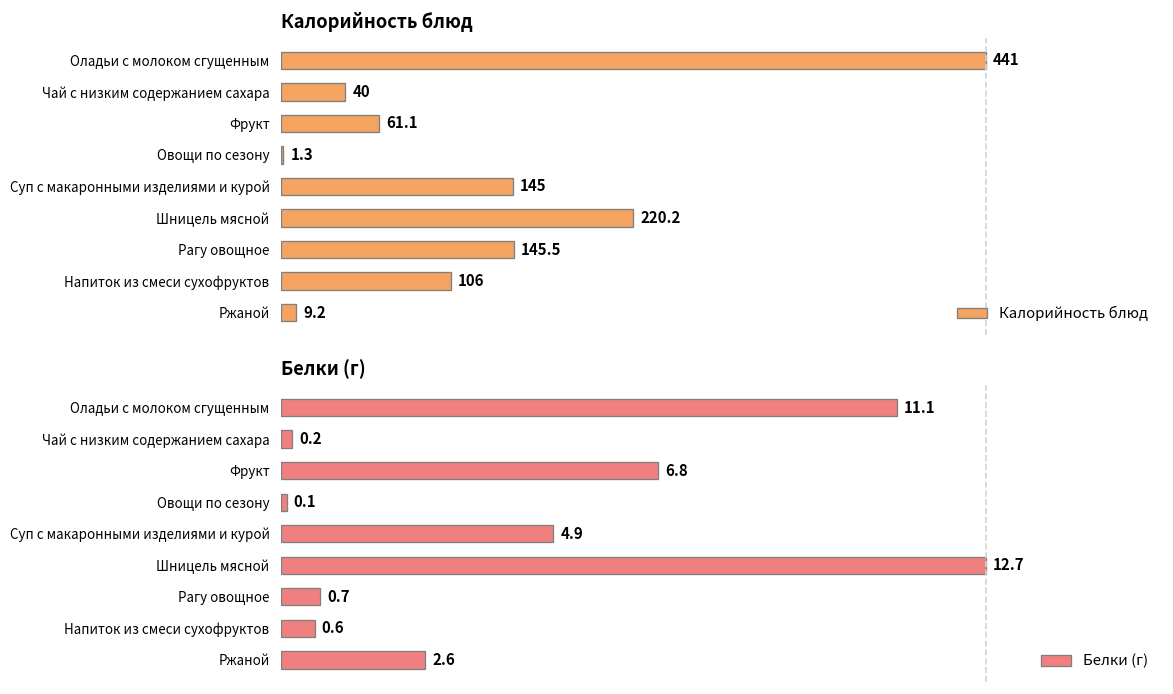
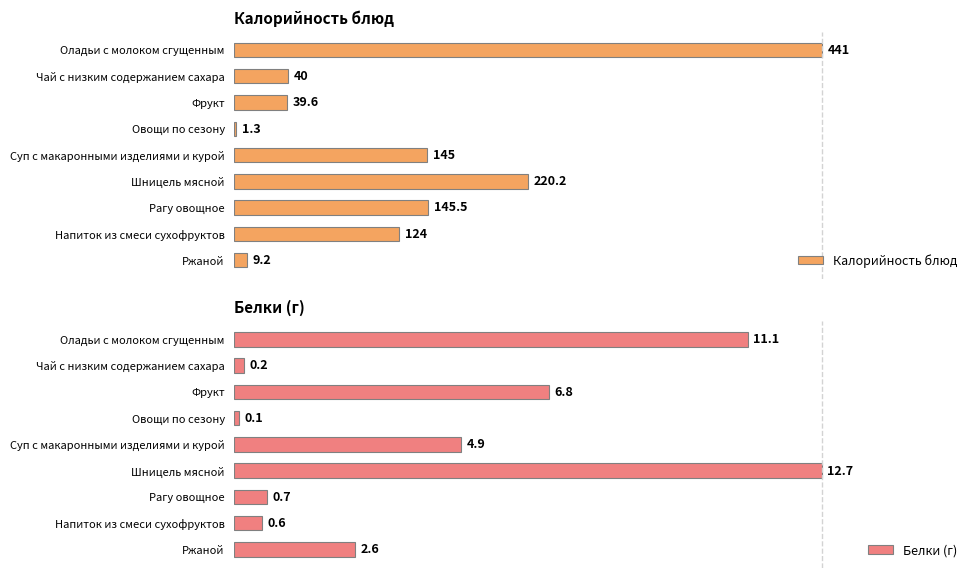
  {
    "Калорийность блюд": {
      "Оладьи с молоком сгущенным": 441,
      "Чай с низким содержанием сахара": 40,
-     "Фрукт": 61.1,
+     "Фрукт": 39.6,
      "Овощи по сезону": 1.3,
      "Суп с макаронными изделиями и курой": 145,
      "Шницель мясной": 220.2,
      "Рагу овощное": 145.5,
-     "Напиток из смеси сухофруктов": 106,
+     "Напиток из смеси сухофруктов": 124,
      "Ржаной": 9.2
    },
    "Белки (г)": {
      "Оладьи с молоком сгущенным": 11.1,
      "Чай с низким содержанием сахара": 0.2,
      "Фрукт": 6.8,
      "Овощи по сезону": 0.1,
      "Суп с макаронными изделиями и курой": 4.9,
      "Шницель мясной": 12.7,
      "Рагу овощное": 0.7,
      "Напиток из смеси сухофруктов": 0.6,
      "Ржаной": 2.6
    }
  }
